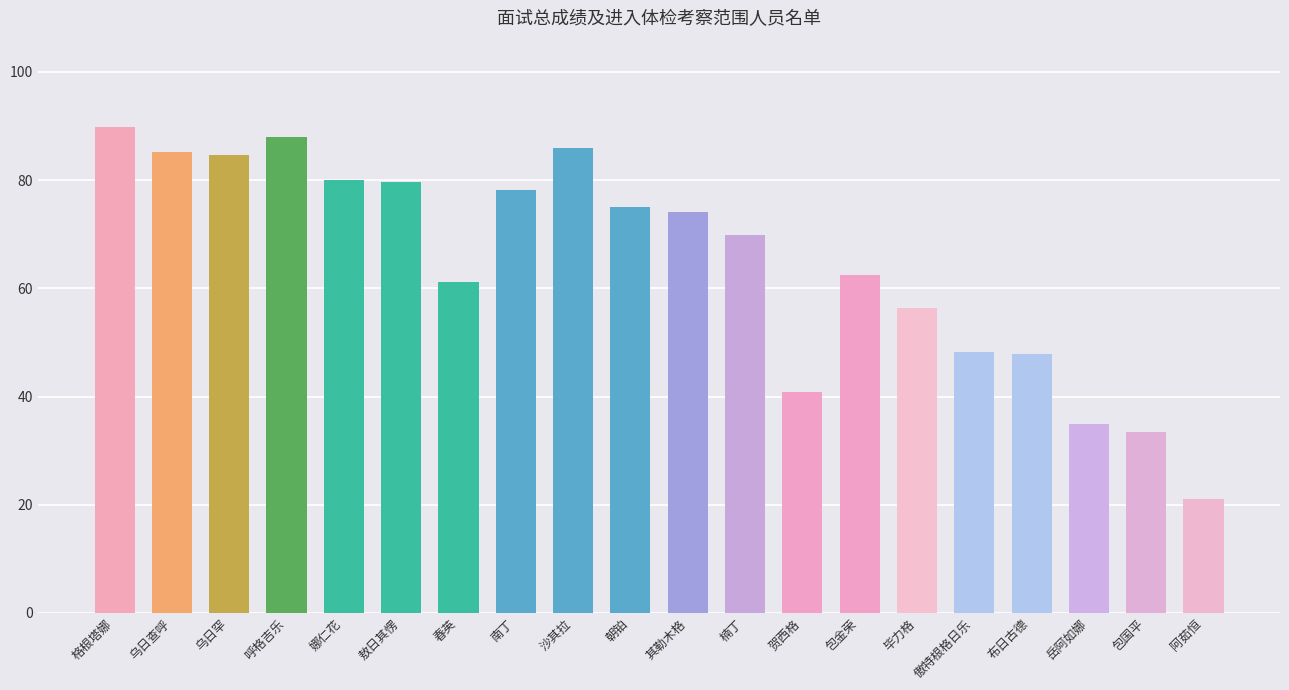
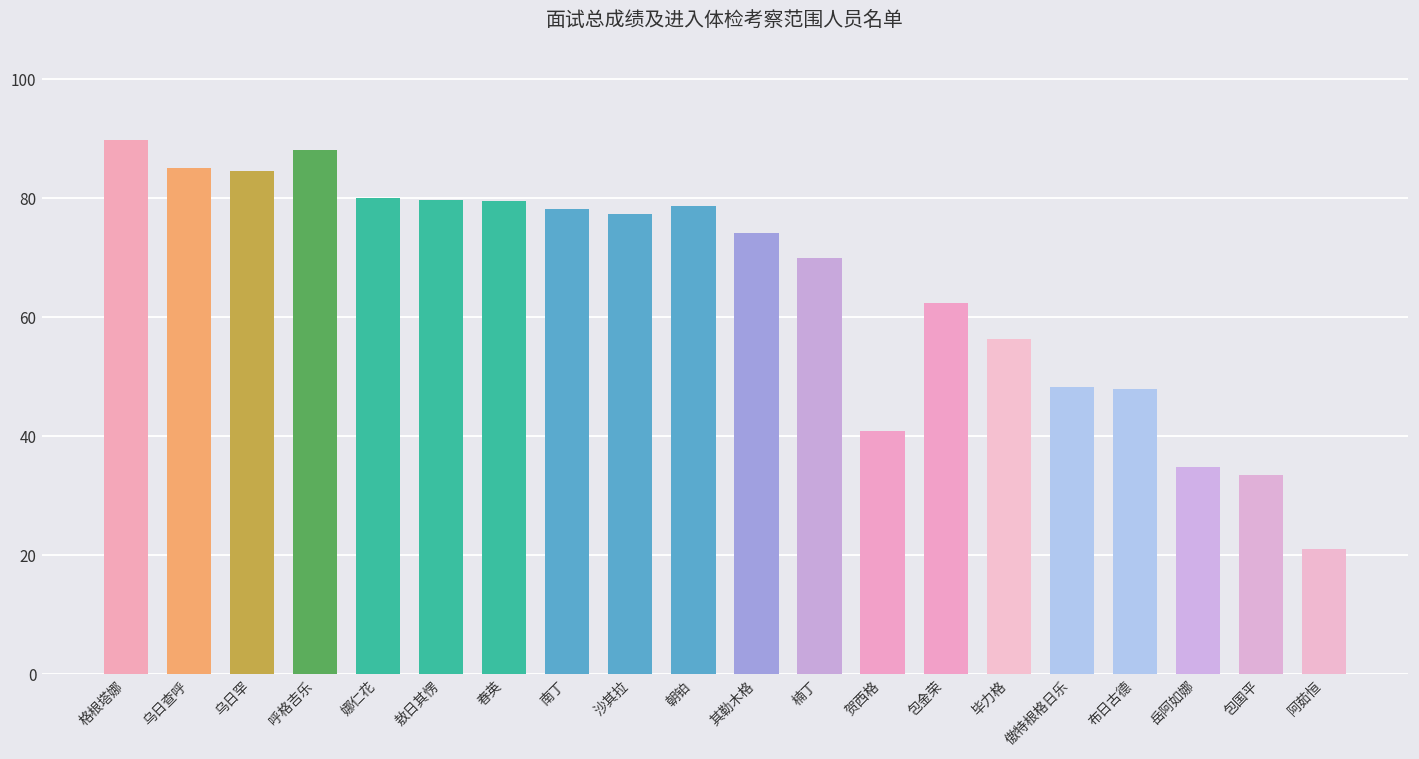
  {
    "格根塔娜": 90,
    "乌日查呼": 85,
    "乌日罕": 85,
    "呼格吉乐": 88,
    "娜仁花": 80,
    "敖日其愣": 80,
-   "春英": 61,
+   "春英": 80,
    "南丁": 78,
-   "沙其拉": 86,
-   "朝铂": 75,
+   "沙其拉": 77,
+   "朝铂": 79,
    "其勒木格": 74,
    "楠丁": 70,
    "贺西格": 41,
    "包金荣": 62,
    "毕力格": 56,
    "傲特根格日乐": 48,
    "布日古德": 48,
    "岳阿如娜": 35,
    "包国平": 33,
    "阿茹恒": 21
  }
